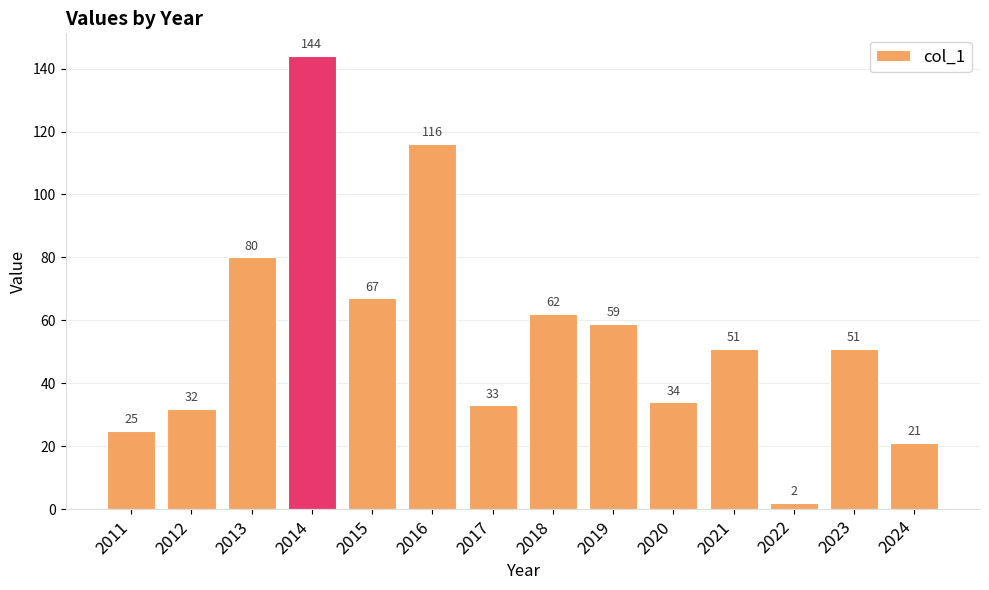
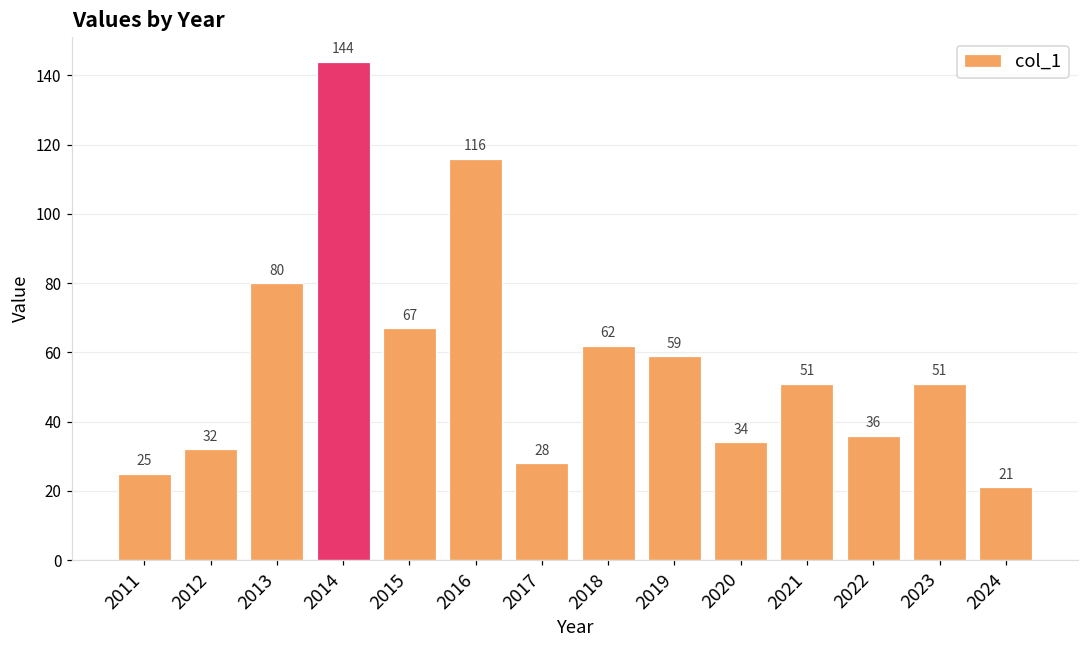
  {
    "2011": 25,
    "2012": 32,
    "2013": 80,
    "2014": 144,
    "2015": 67,
    "2016": 116,
-   "2017": 33,
+   "2017": 28,
    "2018": 62,
    "2019": 59,
    "2020": 34,
    "2021": 51,
-   "2022": 2,
+   "2022": 36,
    "2023": 51,
    "2024": 21
  }
